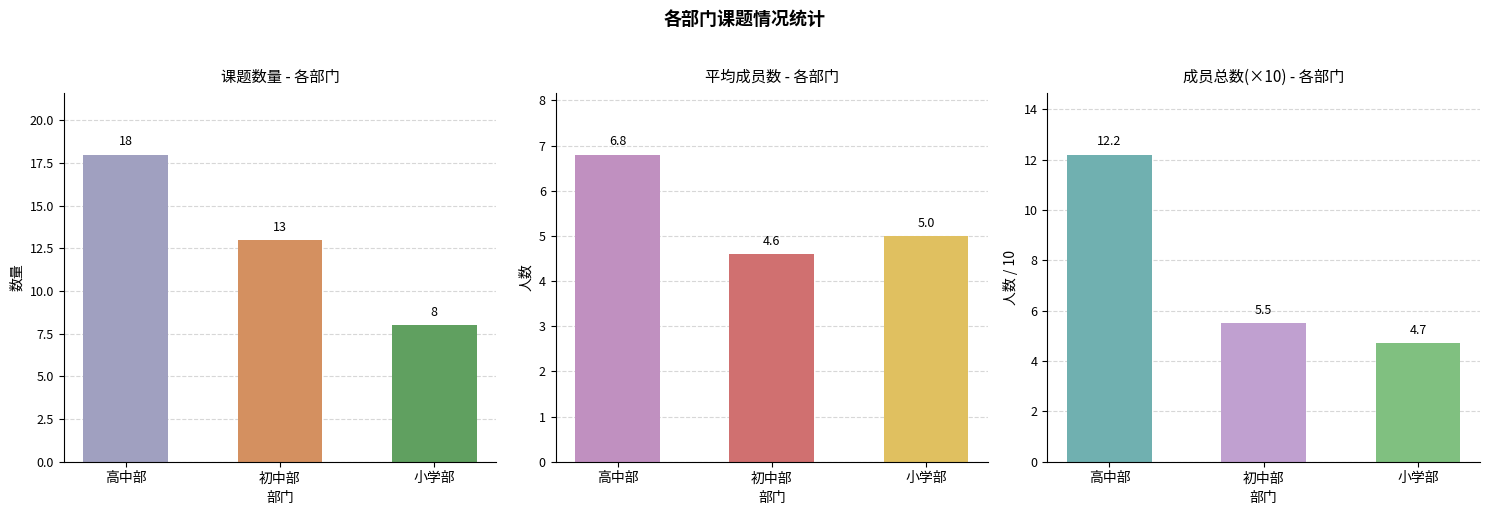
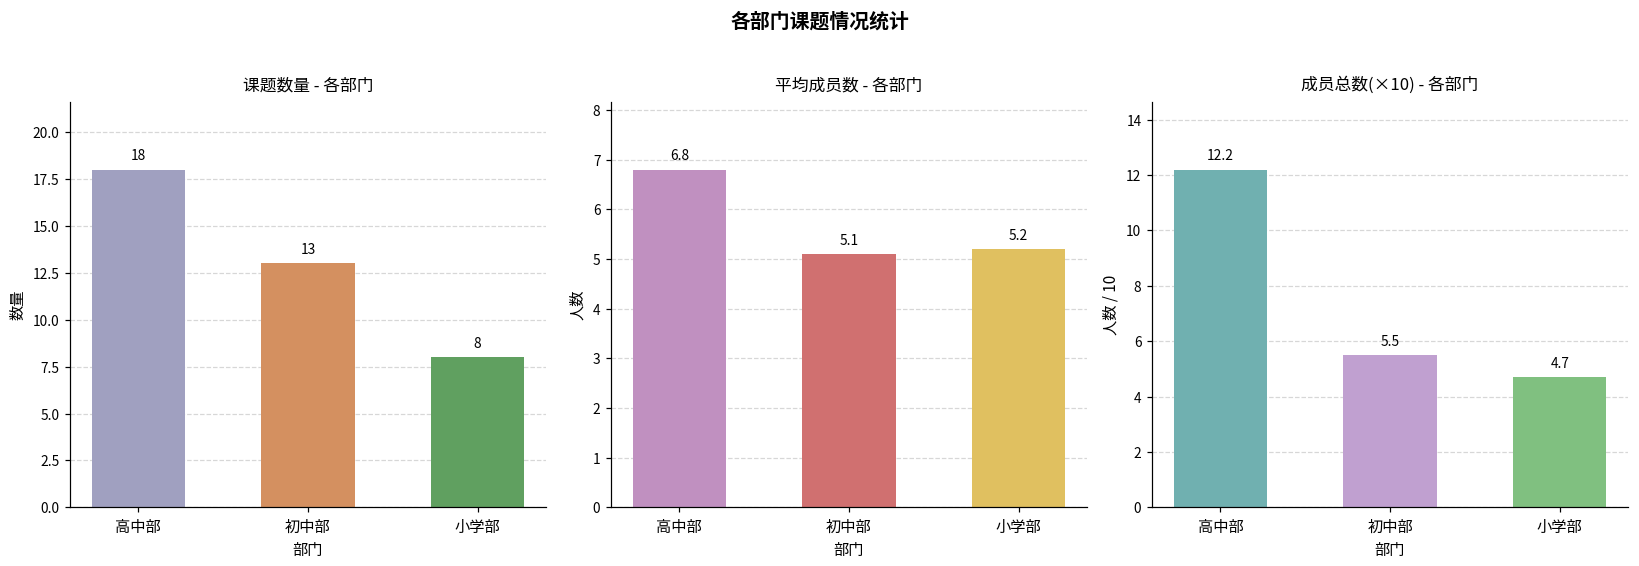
  {
    "课题数量 - 各部门": {
      "高中部": 18,
      "初中部": 13,
      "小学部": 8
    },
    "平均成员数 - 各部门": {
      "高中部": 6.8,
-     "初中部": 4.6,
-     "小学部": 5.0
+     "初中部": 5.1,
+     "小学部": 5.2
    },
    "成员总数(×10) - 各部门": {
      "高中部": 12.2,
      "初中部": 5.5,
      "小学部": 4.7
    }
  }
